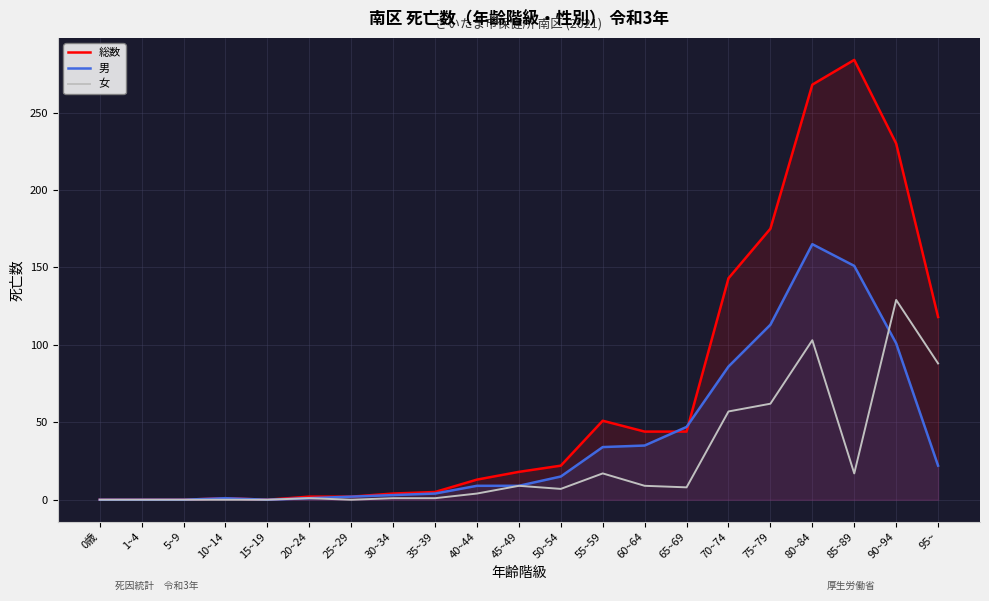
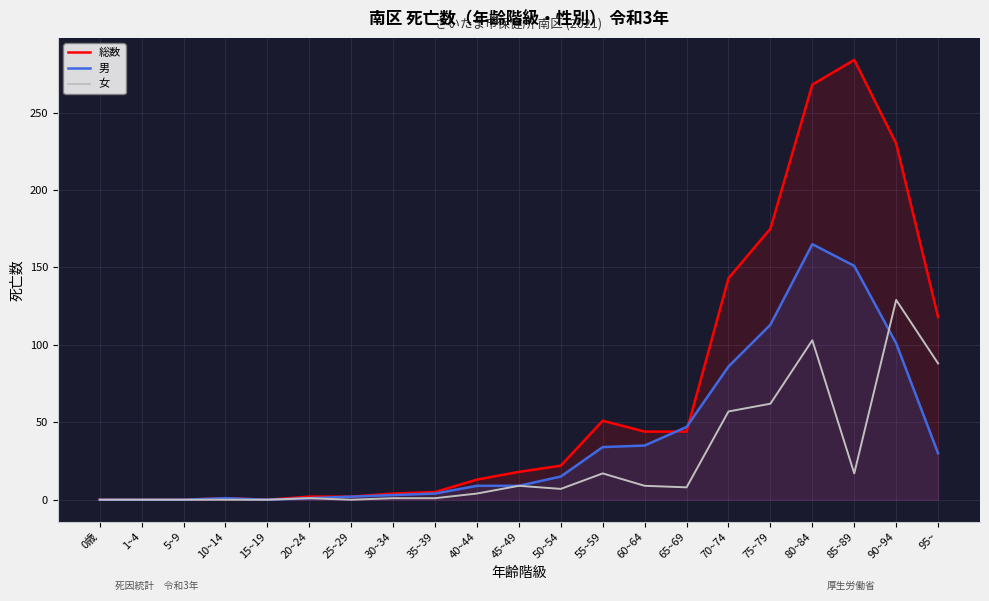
  {
    "総数": {
      "40~44": 13,
      "45~49": 18,
      "50~54": 22,
      "55~59": 51,
      "60~64": 44,
      "65~69": 44,
      "70~74": 143,
      "75~79": 175,
      "80~84": 268,
      "85~89": 284,
      "90~94": 230,
      "95~": 118
    },
    "男": {
      "40~44": 9,
      "50~54": 15,
      "55~59": 34,
      "60~64": 35,
      "65~69": 47,
      "70~74": 86,
      "75~79": 113,
      "80~84": 165,
      "85~89": 151,
      "90~94": 101,
-     "95~": 22
+     "95~": 30
    },
    "女": {
      "25~29": 0,
      "30~34": 1,
      "35~39": 1,
      "40~44": 4,
      "50~54": 7,
      "55~59": 17,
      "60~64": 9,
      "65~69": 8,
      "70~74": 57,
      "75~79": 62,
      "80~84": 103,
      "85~89": 17,
      "90~94": 129,
      "95~": 88
    }
  }
